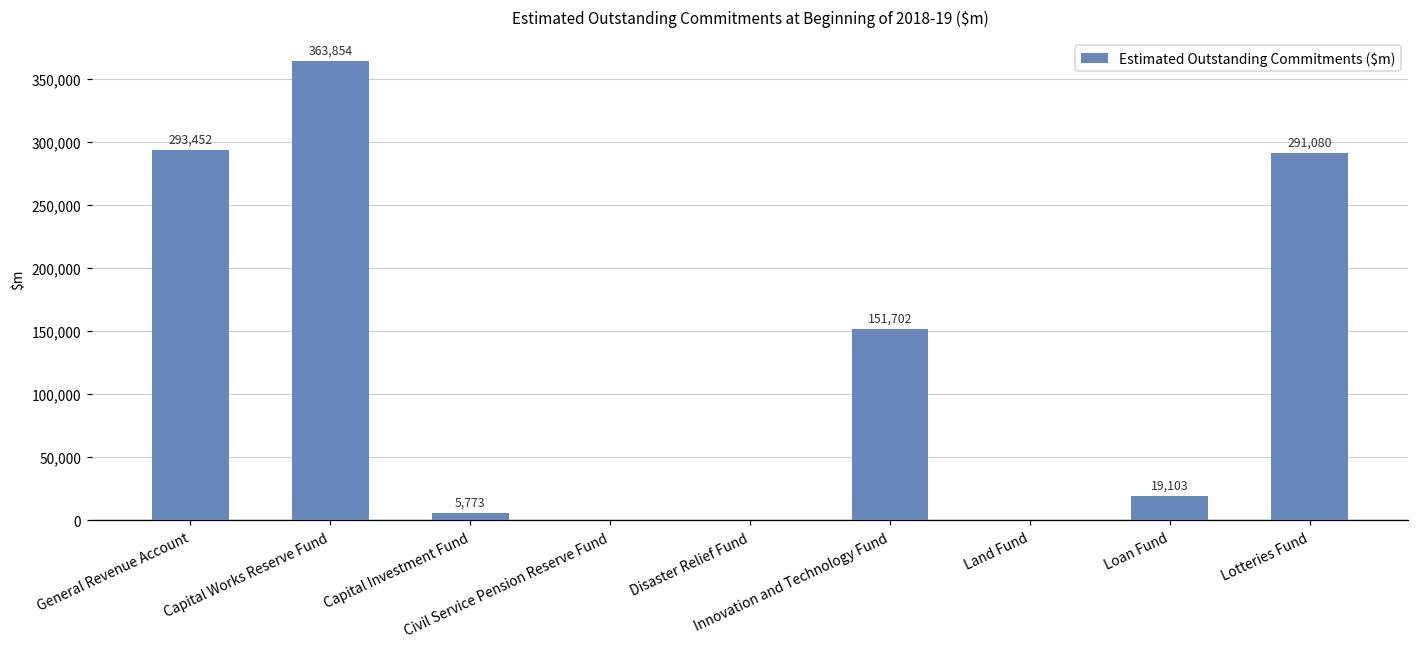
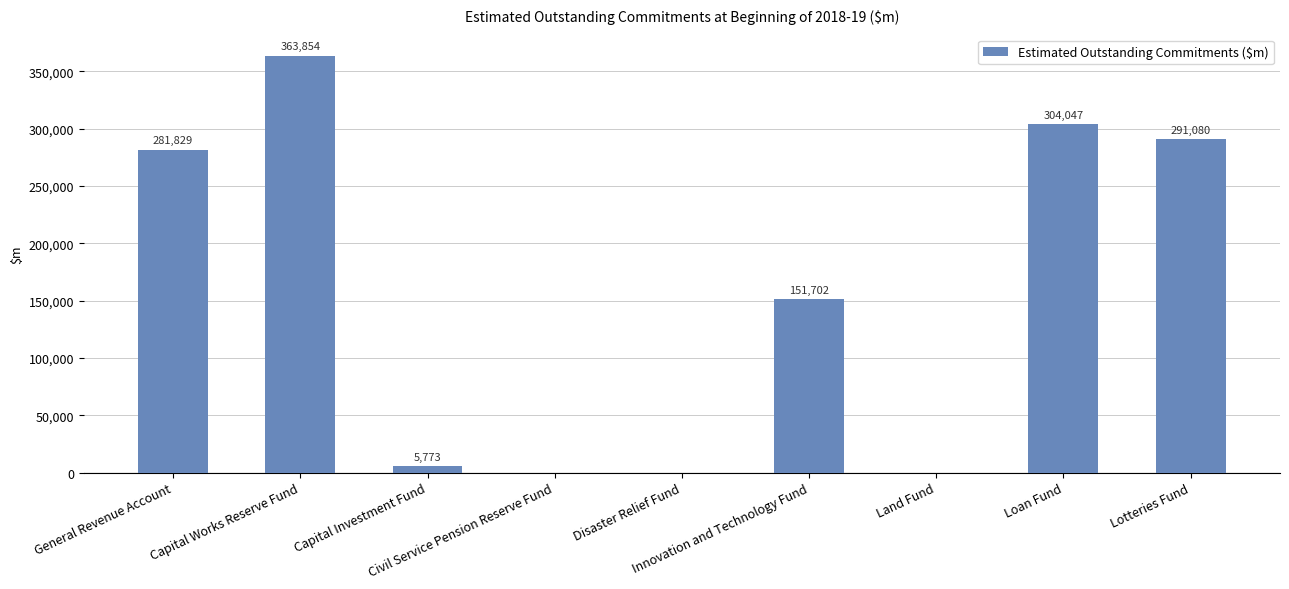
  {
-   "General Revenue Account": "293,452",
+   "General Revenue Account": "281,829",
    "Capital Works Reserve Fund": "363,854",
    "Capital Investment Fund": "5,773",
    "Innovation and Technology Fund": "151,702",
-   "Loan Fund": "19,103",
+   "Loan Fund": "304,047",
    "Lotteries Fund": "291,080"
  }
